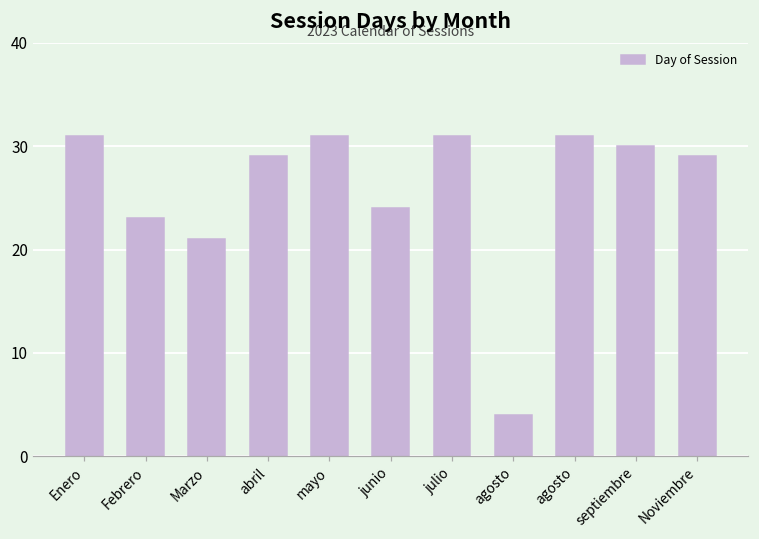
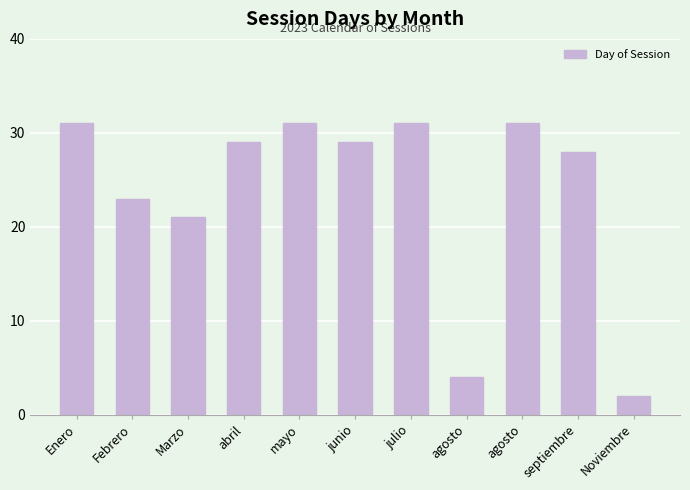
  {
    "Enero": 31,
    "Febrero": 23,
    "Marzo": 21,
    "abril": 29,
    "mayo": 31,
-   "junio": 24,
+   "junio": 29,
    "julio": 31,
-   "septiembre": 30,
-   "Noviembre": 29
+   "septiembre": 28,
+   "Noviembre": 2
  }
